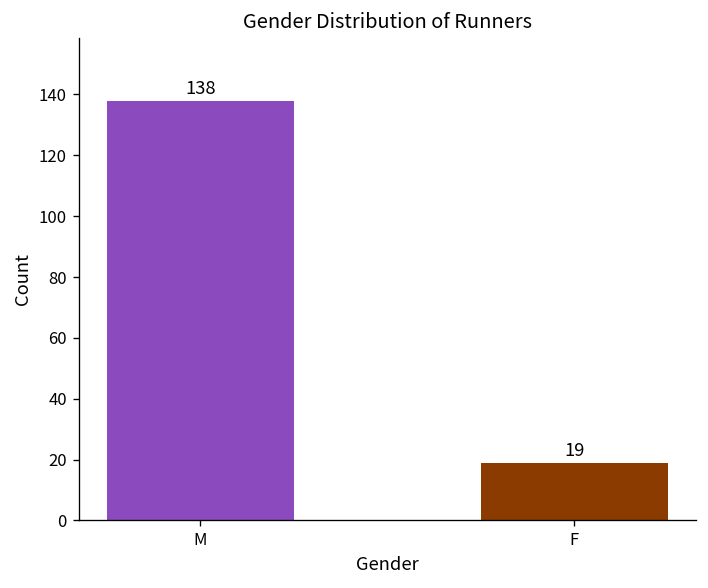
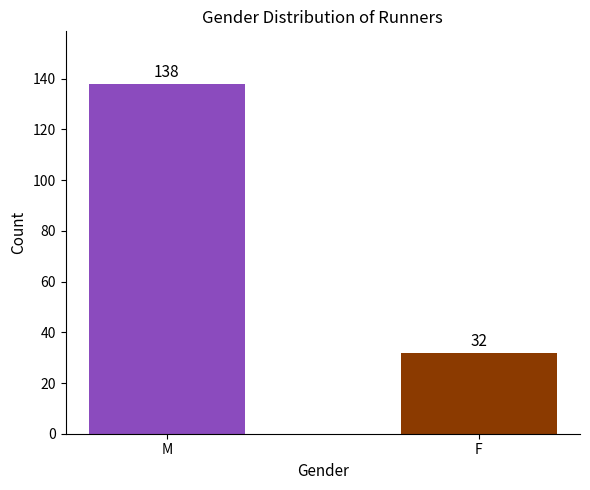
  {
    "M": 138,
-   "F": 19
+   "F": 32
  }
